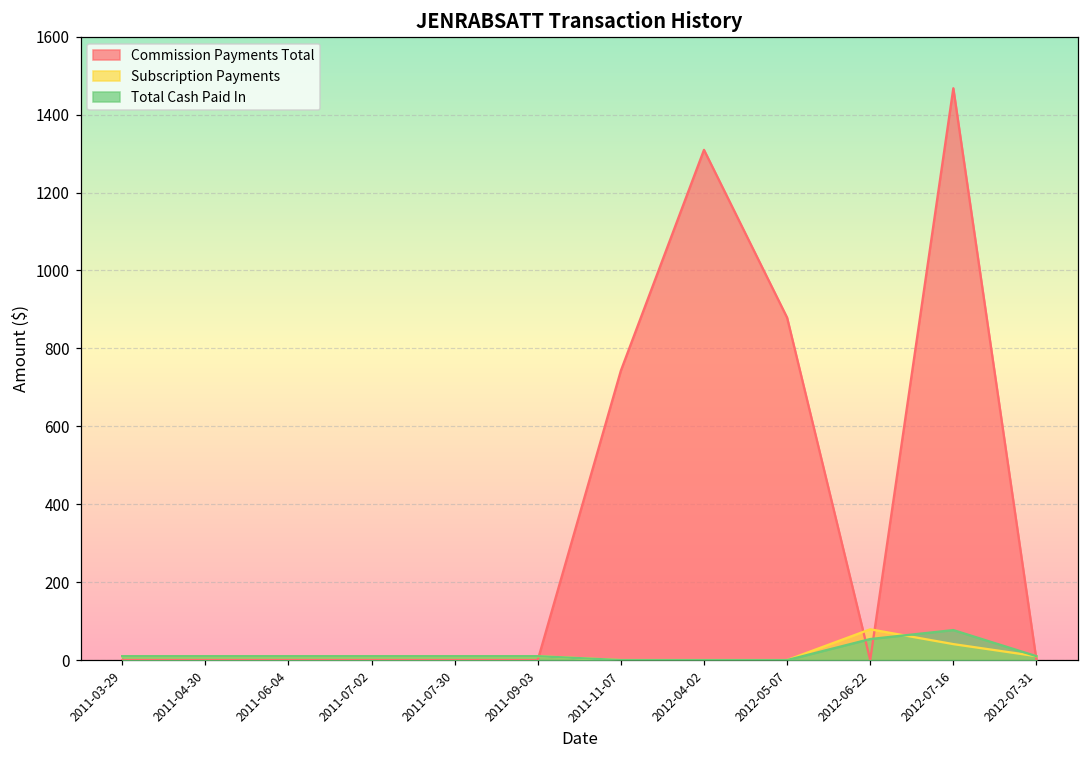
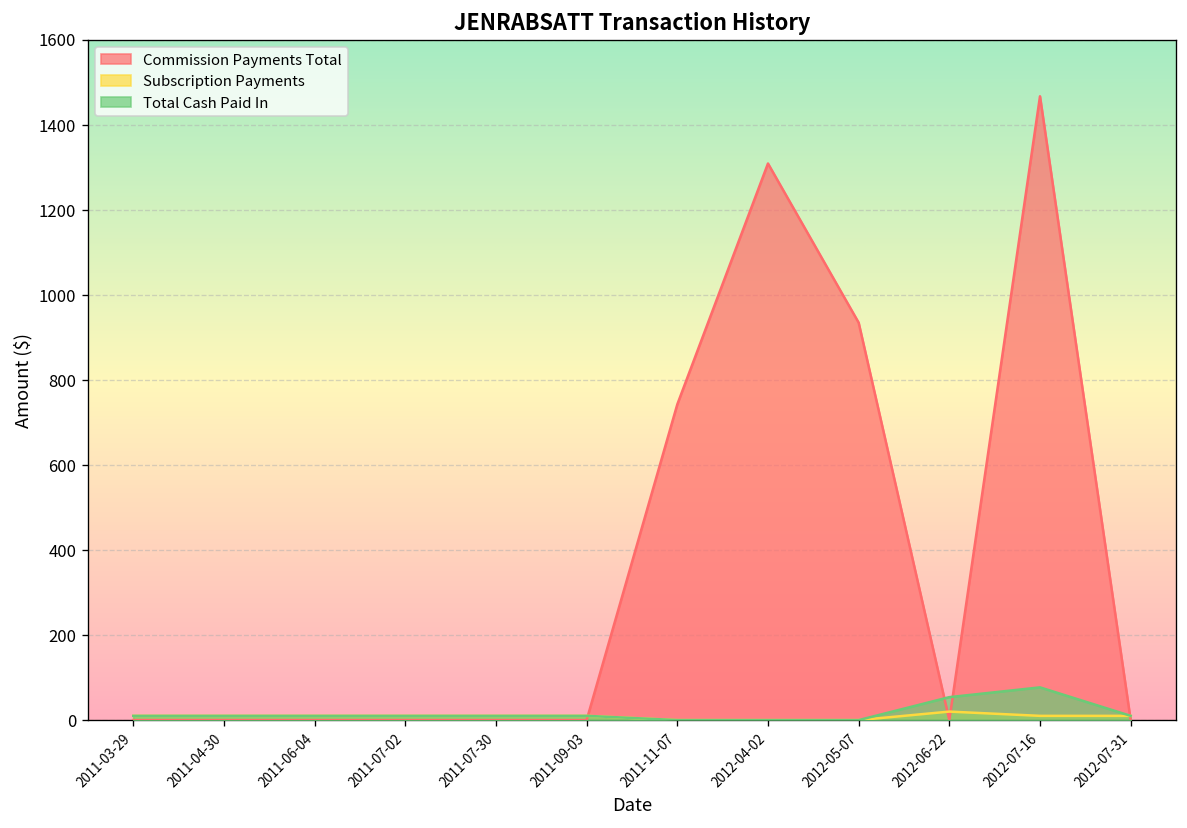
  {
    "Commission Payments Total": {
      "2011-03-29": 0,
      "2011-04-30": 0,
      "2011-06-04": 0,
      "2011-07-02": 0,
      "2011-07-30": 0,
      "2011-09-03": 0,
      "2011-11-07": 740,
      "2012-04-02": 1310,
-     "2012-05-07": 880,
+     "2012-05-07": 940,
      "2012-06-22": 0,
      "2012-07-16": 1470,
      "2012-07-31": 0
    },
    "Subscription Payments": {
-     "2012-06-22": 80,
-     "2012-07-16": 40
+     "2012-06-22": 20,
+     "2012-07-16": 10
    },
    "Total Cash Paid In": {
      "2012-06-22": 50,
      "2012-07-16": 80
    }
  }
